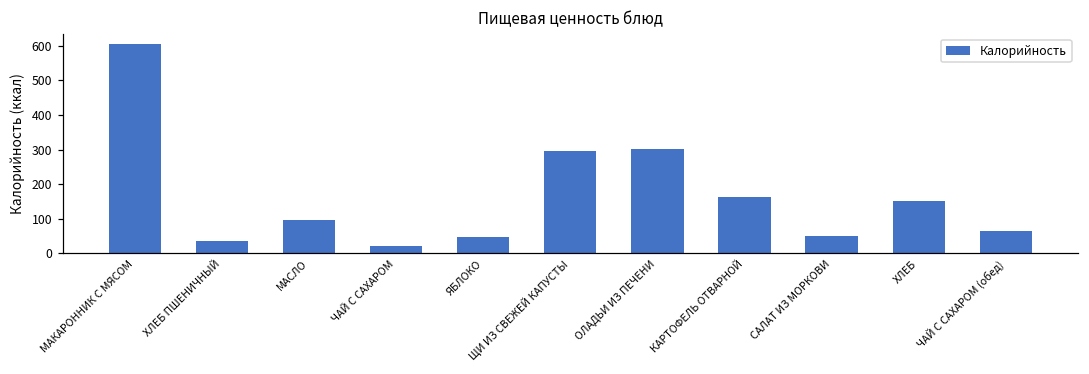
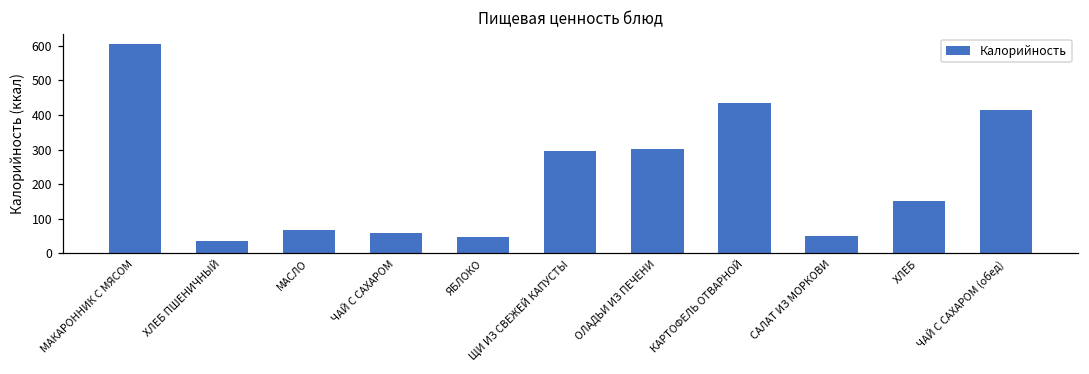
  {
    "МАКАРОННИК С МЯСОМ": 610,
    "ХЛЕБ ПШЕНИЧНЫЙ": 40,
-   "МАСЛО": 100,
-   "ЧАЙ С САХАРОМ": 20,
+   "МАСЛО": 70,
+   "ЧАЙ С САХАРОМ": 60,
    "ЯБЛОКО": 50,
    "ЩИ ИЗ СВЕЖЕЙ КАПУСТЫ": 300,
    "ОЛАДЬИ ИЗ ПЕЧЕНИ": 300,
-   "КАРТОФЕЛЬ ОТВАРНОЙ": 160,
+   "КАРТОФЕЛЬ ОТВАРНОЙ": 440,
    "САЛАТ ИЗ МОРКОВИ": 50,
    "ХЛЕБ": 150,
-   "ЧАЙ С САХАРОМ (обед)": 60
+   "ЧАЙ С САХАРОМ (обед)": 410
  }
